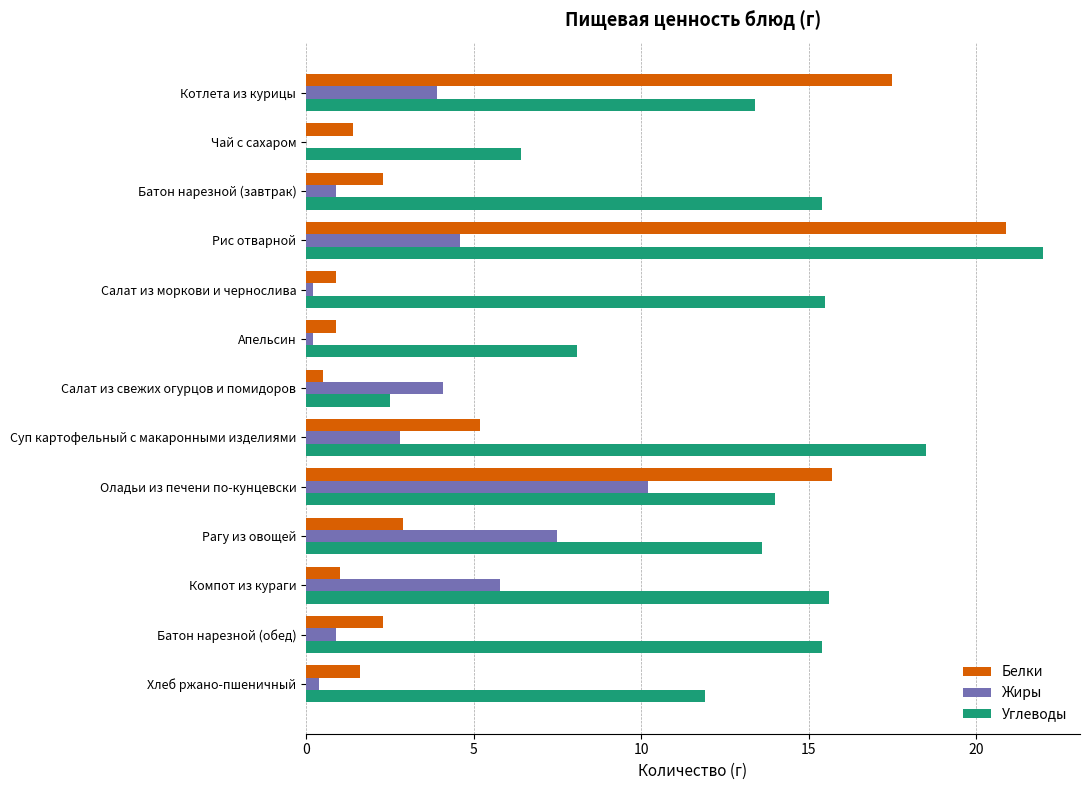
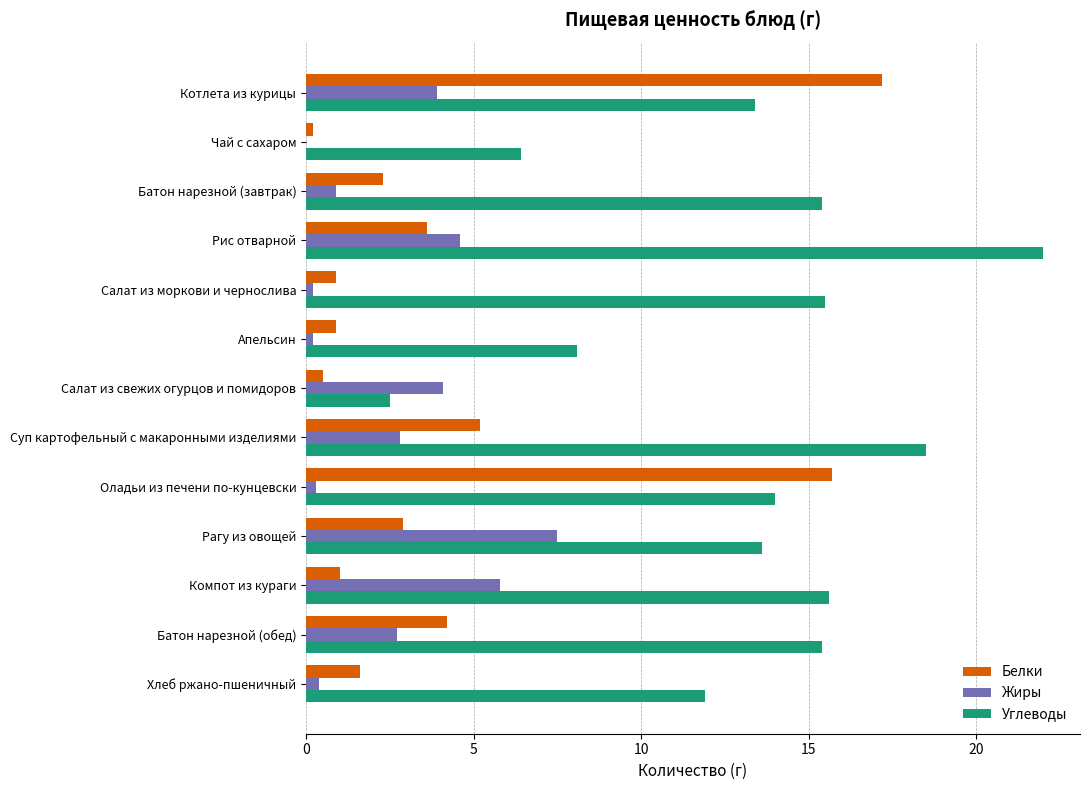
  {
    "Белки": {
-     "Котлета из курицы": 17.5,
-     "Чай с сахаром": 1.4,
+     "Котлета из курицы": 17.2,
+     "Чай с сахаром": 0.2,
      "Батон нарезной (завтрак)": 2.3,
-     "Рис отварной": 20.9,
+     "Рис отварной": 3.6,
      "Салат из моркови и чернослива": 0.9,
      "Апельсин": 0.9,
      "Салат из свежих огурцов и помидоров": 0.5,
      "Суп картофельный с макаронными изделиями": 5.2,
      "Оладьи из печени по-кунцевски": 15.7,
      "Рагу из овощей": 2.9,
      "Компот из кураги": 1.0,
-     "Батон нарезной (обед)": 2.3,
+     "Батон нарезной (обед)": 4.2,
      "Хлеб ржано-пшеничный": 1.6
    },
    "Жиры": {
      "Котлета из курицы": 3.9,
      "Чай с сахаром": 0.0,
      "Батон нарезной (завтрак)": 0.9,
      "Рис отварной": 4.6,
      "Салат из моркови и чернослива": 0.2,
      "Апельсин": 0.2,
      "Салат из свежих огурцов и помидоров": 4.1,
      "Суп картофельный с макаронными изделиями": 2.8,
-     "Оладьи из печени по-кунцевски": 10.2,
+     "Оладьи из печени по-кунцевски": 0.3,
      "Рагу из овощей": 7.5,
      "Компот из кураги": 5.8,
-     "Батон нарезной (обед)": 0.9,
+     "Батон нарезной (обед)": 2.7,
      "Хлеб ржано-пшеничный": 0.4
    },
    "Углеводы": {
      "Котлета из курицы": 13.4,
      "Чай с сахаром": 6.4,
      "Батон нарезной (завтрак)": 15.4,
      "Рис отварной": 22.0,
      "Салат из моркови и чернослива": 15.5,
      "Апельсин": 8.1,
      "Салат из свежих огурцов и помидоров": 2.5,
      "Суп картофельный с макаронными изделиями": 18.5,
      "Оладьи из печени по-кунцевски": 14.0,
      "Рагу из овощей": 13.6,
      "Компот из кураги": 15.6,
      "Батон нарезной (обед)": 15.4,
      "Хлеб ржано-пшеничный": 11.9
    }
  }
